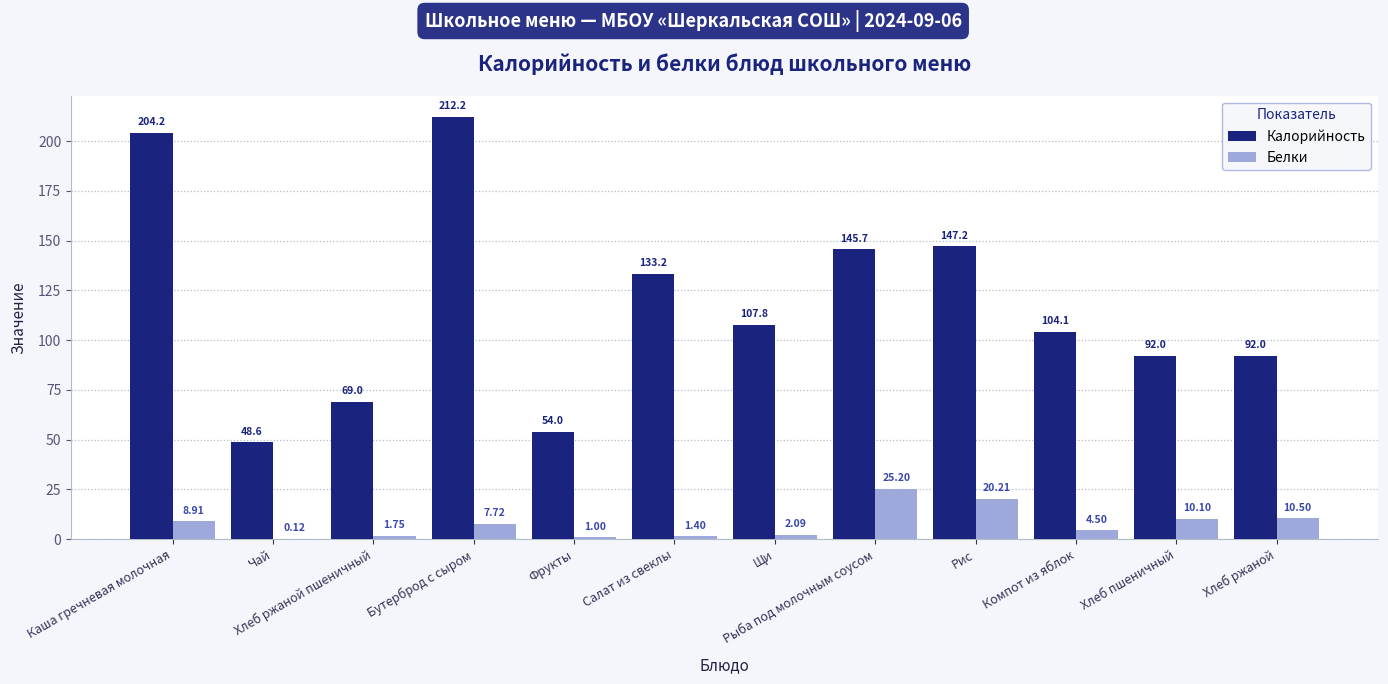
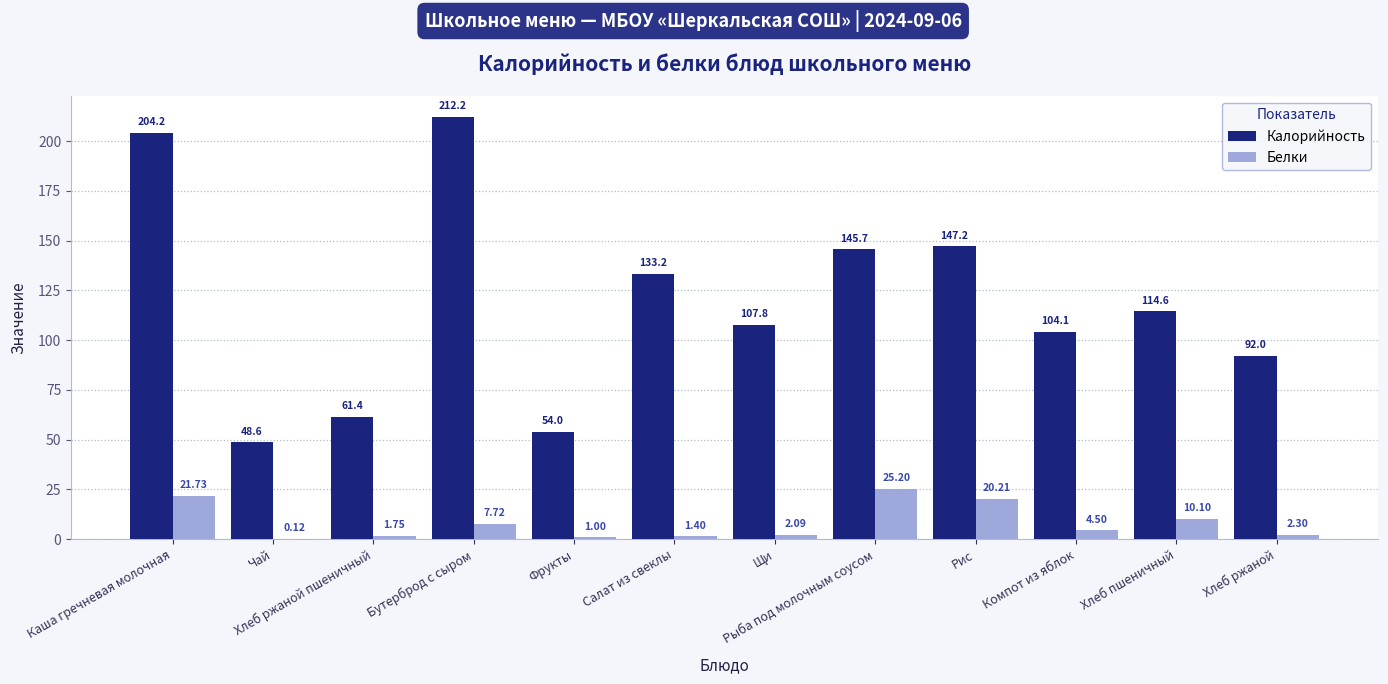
  {
    "Калорийность": {
      "Каша гречневая молочная": 204.2,
      "Чай": 48.6,
-     "Хлеб ржаной пшеничный": 69.0,
+     "Хлеб ржаной пшеничный": 61.4,
      "Бутерброд с сыром": 212.2,
      "Фрукты": 54.0,
      "Салат из свеклы": 133.2,
      "Щи": 107.8,
      "Рыба под молочным соусом": 145.7,
      "Рис": 147.2,
      "Компот из яблок": 104.1,
-     "Хлеб пшеничный": 92.0,
+     "Хлеб пшеничный": 114.6,
      "Хлеб ржаной": 92.0
    },
    "Белки": {
-     "Каша гречневая молочная": 8.91,
+     "Каша гречневая молочная": 21.73,
      "Чай": 0.12,
      "Хлеб ржаной пшеничный": 1.75,
      "Бутерброд с сыром": 7.72,
      "Фрукты": 1.00,
      "Салат из свеклы": 1.40,
      "Щи": 2.09,
      "Рыба под молочным соусом": 25.20,
      "Рис": 20.21,
      "Компот из яблок": 4.50,
      "Хлеб пшеничный": 10.10,
-     "Хлеб ржаной": 10.50
+     "Хлеб ржаной": 2.30
    }
  }
